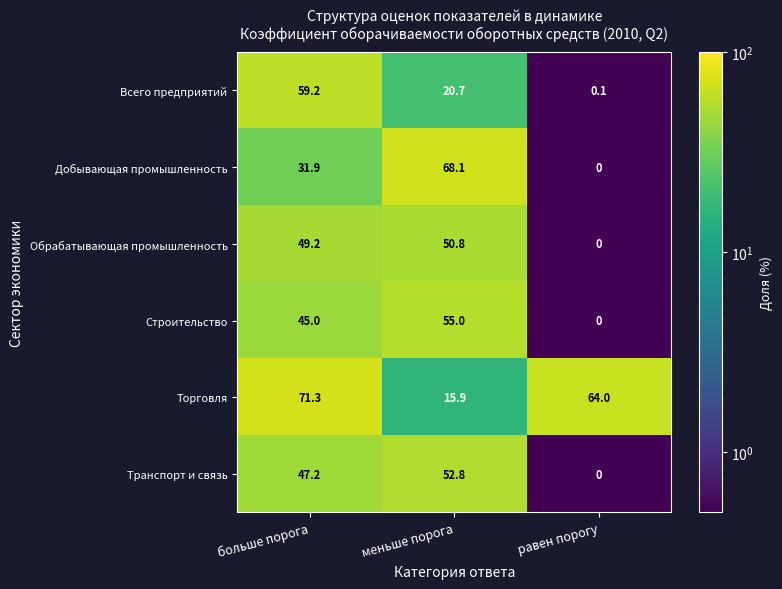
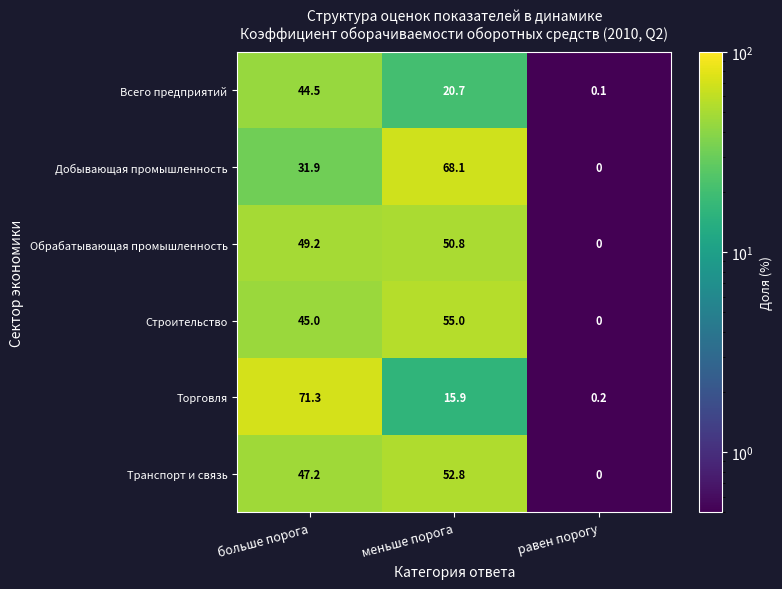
  {
    "Всего предприятий": {
-     "больше порога": 59.2,
+     "больше порога": 44.5,
      "меньше порога": 20.7,
      "равен порогу": 0.1
    },
    "Добывающая промышленность": {
      "больше порога": 31.9,
      "меньше порога": 68.1,
      "равен порогу": 0
    },
    "Обрабатывающая промышленность": {
      "больше порога": 49.2,
      "меньше порога": 50.8,
      "равен порогу": 0
    },
    "Строительство": {
      "больше порога": 45.0,
      "меньше порога": 55.0,
      "равен порогу": 0
    },
    "Торговля": {
      "больше порога": 71.3,
      "меньше порога": 15.9,
-     "равен порогу": 64.0
+     "равен порогу": 0.2
    },
    "Транспорт и связь": {
      "больше порога": 47.2,
      "меньше порога": 52.8,
      "равен порогу": 0
    }
  }
